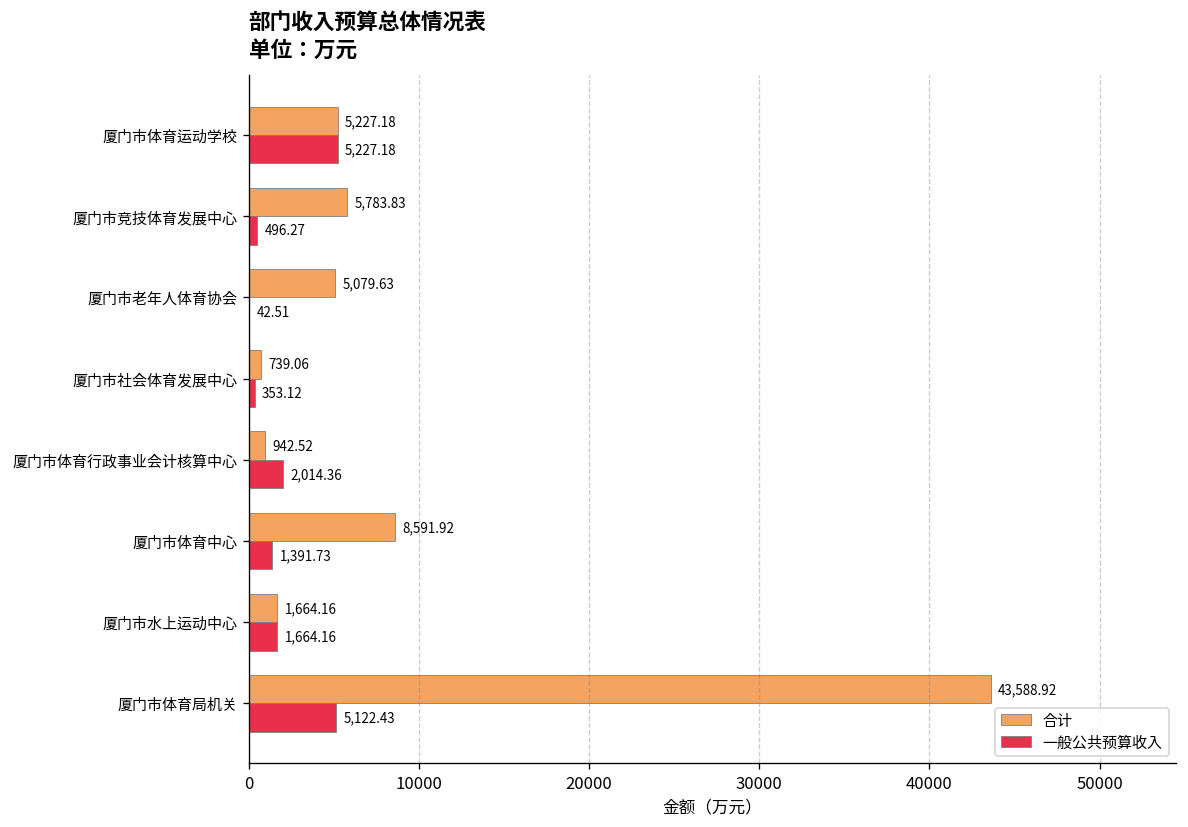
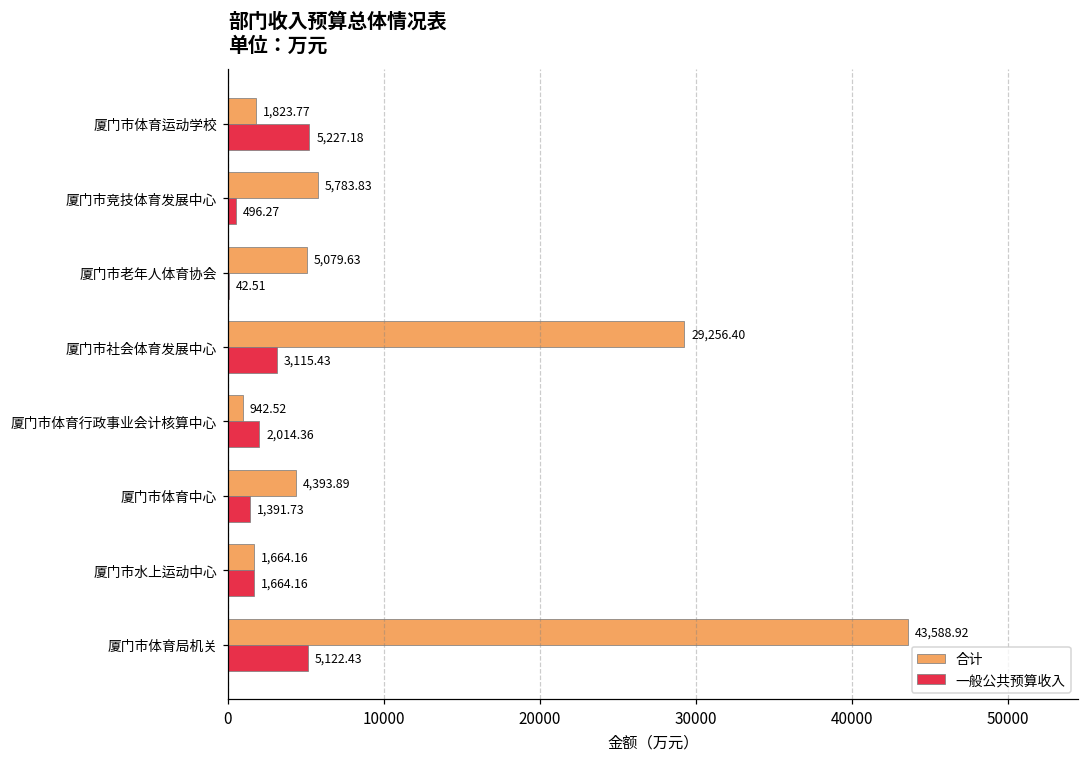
  {
    "合计": {
-     "厦门市体育运动学校": "5,227.18",
+     "厦门市体育运动学校": "1,823.77",
      "厦门市竞技体育发展中心": "5,783.83",
      "厦门市老年人体育协会": "5,079.63",
-     "厦门市社会体育发展中心": "739.06",
+     "厦门市社会体育发展中心": "29,256.40",
      "厦门市体育行政事业会计核算中心": "942.52",
-     "厦门市体育中心": "8,591.92",
+     "厦门市体育中心": "4,393.89",
      "厦门市水上运动中心": "1,664.16",
      "厦门市体育局机关": "43,588.92"
    },
    "一般公共预算收入": {
      "厦门市体育运动学校": "5,227.18",
      "厦门市竞技体育发展中心": "496.27",
      "厦门市老年人体育协会": "42.51",
-     "厦门市社会体育发展中心": "353.12",
+     "厦门市社会体育发展中心": "3,115.43",
      "厦门市体育行政事业会计核算中心": "2,014.36",
      "厦门市体育中心": "1,391.73",
      "厦门市水上运动中心": "1,664.16",
      "厦门市体育局机关": "5,122.43"
    }
  }
